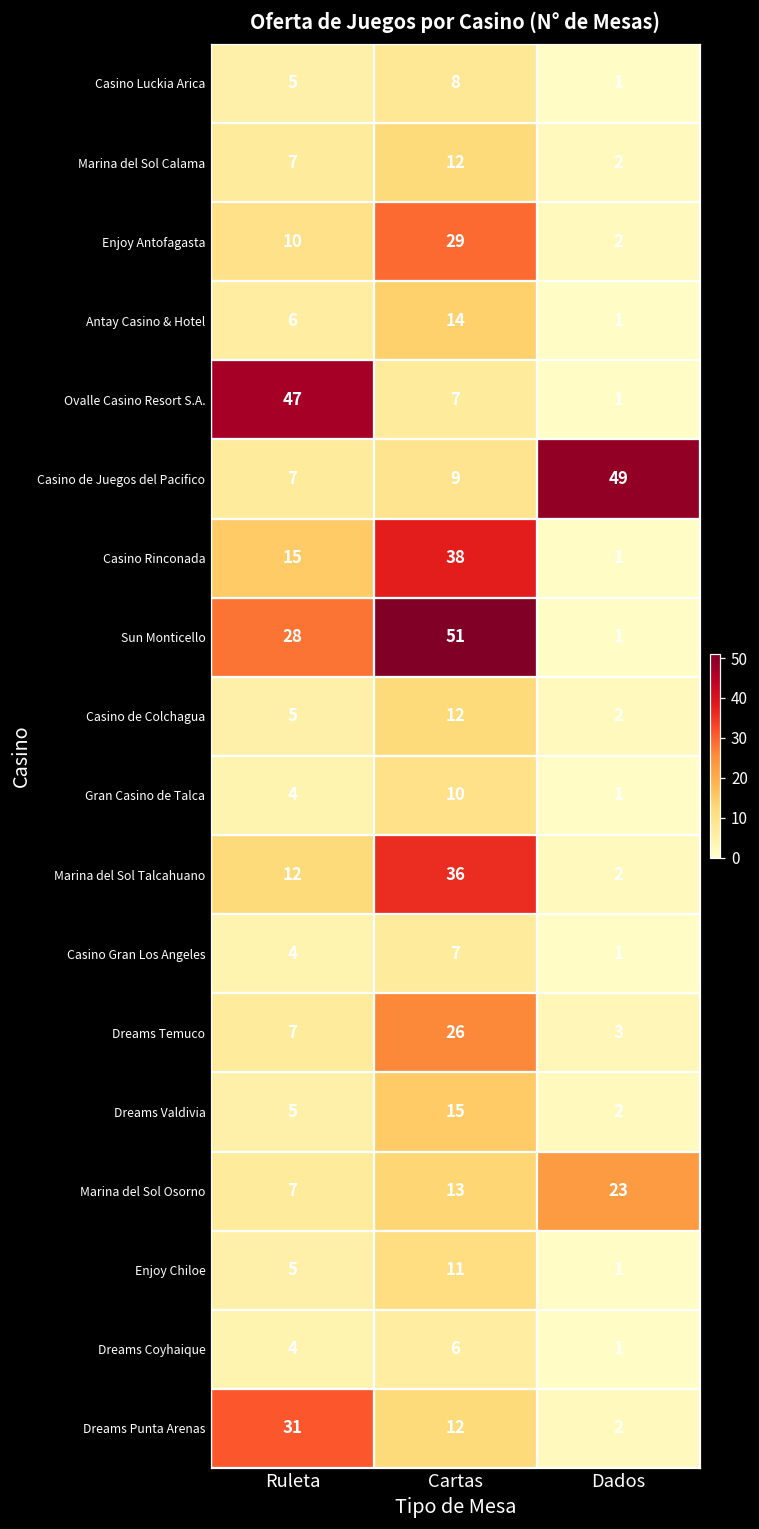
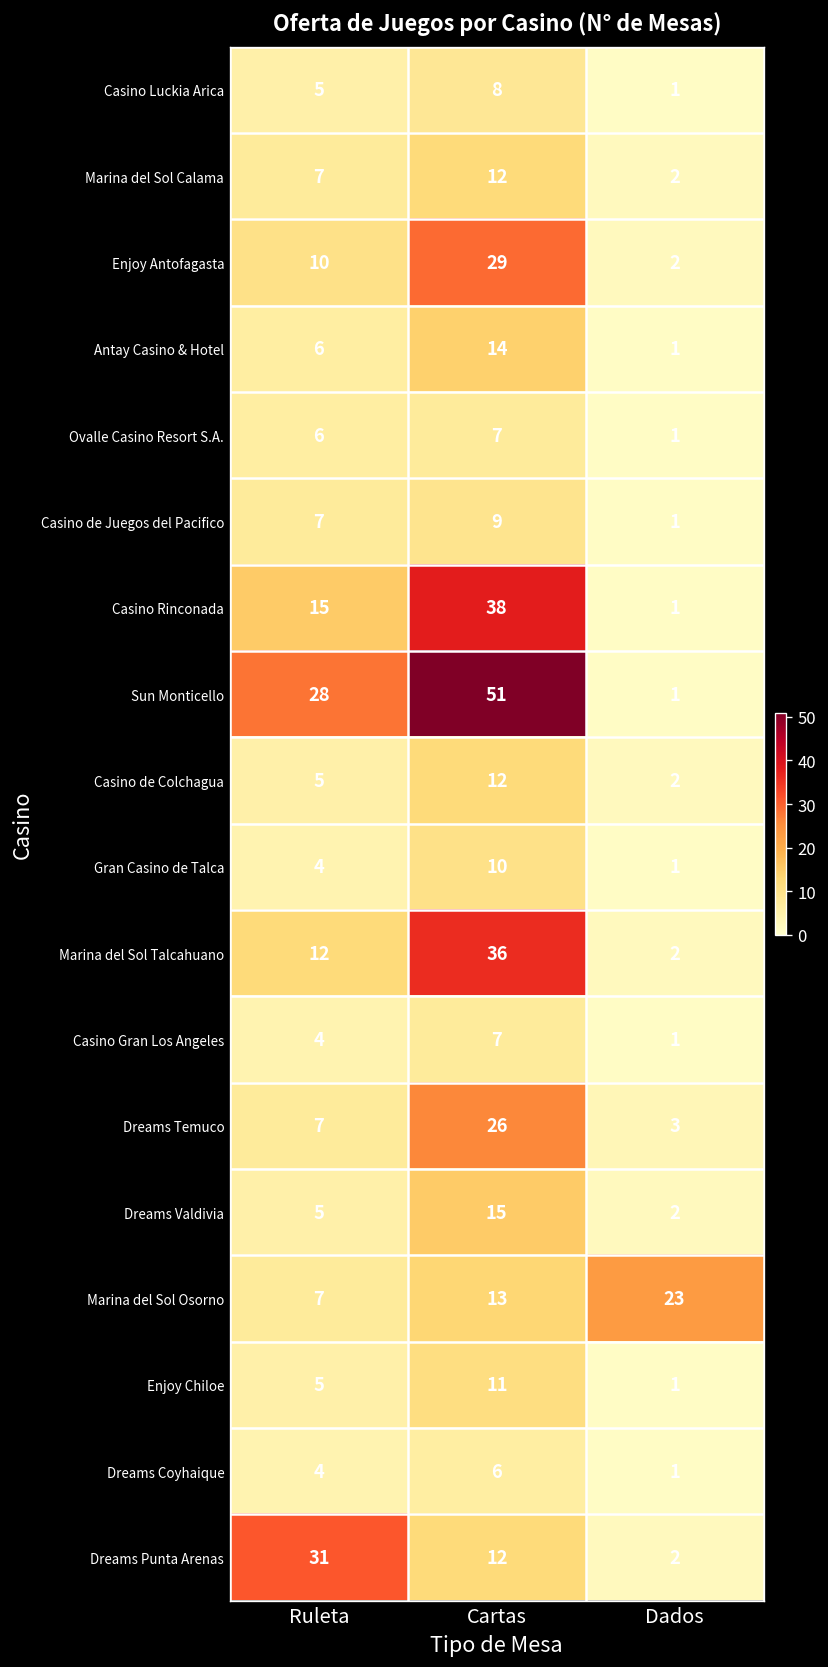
  {
    "Casino Luckia Arica": {
      "Ruleta": 5,
      "Cartas": 8,
      "Dados": 1
    },
    "Marina del Sol Calama": {
      "Ruleta": 7,
      "Cartas": 12,
      "Dados": 2
    },
    "Enjoy Antofagasta": {
      "Ruleta": 10,
      "Cartas": 29,
      "Dados": 2
    },
    "Antay Casino & Hotel": {
      "Ruleta": 6,
      "Cartas": 14,
      "Dados": 1
    },
    "Ovalle Casino Resort S.A.": {
-     "Ruleta": 47,
+     "Ruleta": 6,
      "Cartas": 7,
      "Dados": 1
    },
    "Casino de Juegos del Pacifico": {
      "Ruleta": 7,
      "Cartas": 9,
-     "Dados": 49
+     "Dados": 1
    },
    "Casino Rinconada": {
      "Ruleta": 15,
      "Cartas": 38,
      "Dados": 1
    },
    "Sun Monticello": {
      "Ruleta": 28,
      "Cartas": 51,
      "Dados": 1
    },
    "Casino de Colchagua": {
      "Ruleta": 5,
      "Cartas": 12,
      "Dados": 2
    },
    "Gran Casino de Talca": {
      "Ruleta": 4,
      "Cartas": 10,
      "Dados": 1
    },
    "Marina del Sol Talcahuano": {
      "Ruleta": 12,
      "Cartas": 36,
      "Dados": 2
    },
    "Casino Gran Los Angeles": {
      "Ruleta": 4,
      "Cartas": 7,
      "Dados": 1
    },
    "Dreams Temuco": {
      "Ruleta": 7,
      "Cartas": 26,
      "Dados": 3
    },
    "Dreams Valdivia": {
      "Ruleta": 5,
      "Cartas": 15,
      "Dados": 2
    },
    "Marina del Sol Osorno": {
      "Ruleta": 7,
      "Cartas": 13,
      "Dados": 23
    },
    "Enjoy Chiloe": {
      "Ruleta": 5,
      "Cartas": 11,
      "Dados": 1
    },
    "Dreams Coyhaique": {
      "Ruleta": 4,
      "Cartas": 6,
      "Dados": 1
    },
    "Dreams Punta Arenas": {
      "Ruleta": 31,
      "Cartas": 12,
      "Dados": 2
    }
  }
